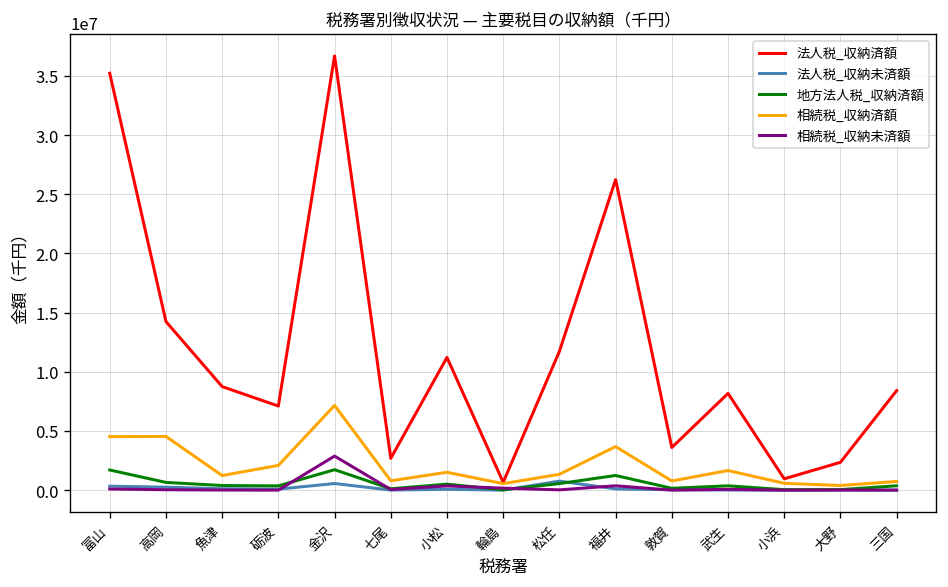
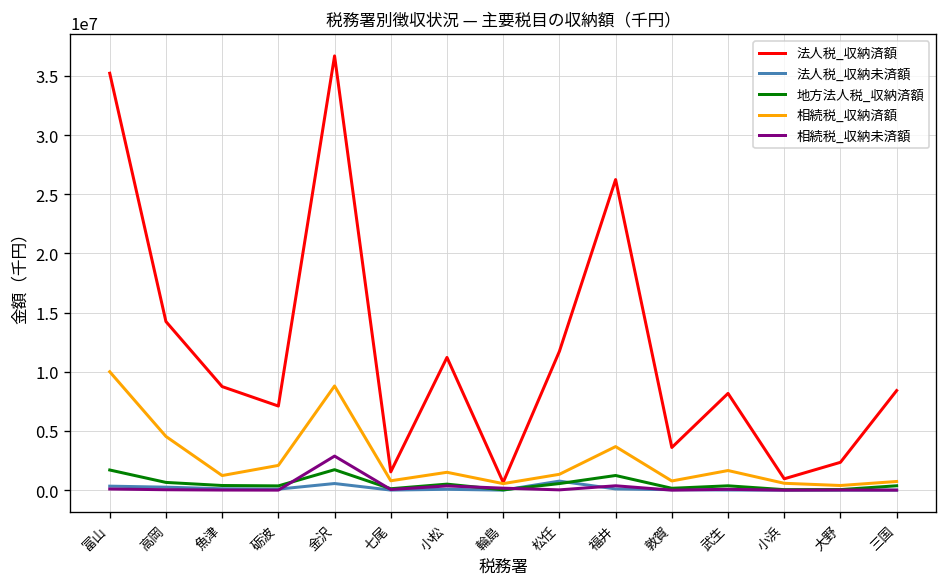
  {
    "法人税_収納済額": {
      "富山": 35000000,
      "高岡": 14000000,
      "魚津": 9000000,
      "砺波": 7000000,
      "金沢": 37000000,
-     "七尾": 3000000,
+     "七尾": 2000000,
      "小松": 11000000,
      "松任": 12000000,
      "福井": 26000000,
      "敦賀": 4000000,
      "武生": 8000000,
      "小浜": 1000000,
      "大野": 2000000,
      "三国": 8000000
    },
    "法人税_収納未済額": {
      "金沢": 1000000,
      "小松": 0,
      "福井": 0
    },
    "地方法人税_収納済額": {
      "富山": 2000000,
      "高岡": 1000000,
      "魚津": 0,
      "砺波": 0,
      "金沢": 2000000,
      "福井": 1000000,
      "武生": 0,
      "三国": 0
    },
    "相続税_収納済額": {
-     "富山": 5000000,
+     "富山": 10000000,
      "高岡": 5000000,
      "魚津": 1000000,
      "砺波": 2000000,
-     "金沢": 7000000,
+     "金沢": 9000000,
      "七尾": 1000000,
      "小松": 2000000,
      "松任": 1000000,
      "福井": 4000000,
      "敦賀": 1000000,
      "武生": 2000000,
      "小浜": 1000000,
      "大野": 0,
      "三国": 1000000
    },
    "相続税_収納未済額": {
      "金沢": 3000000,
      "松任": 0,
      "福井": 0
    }
  }
